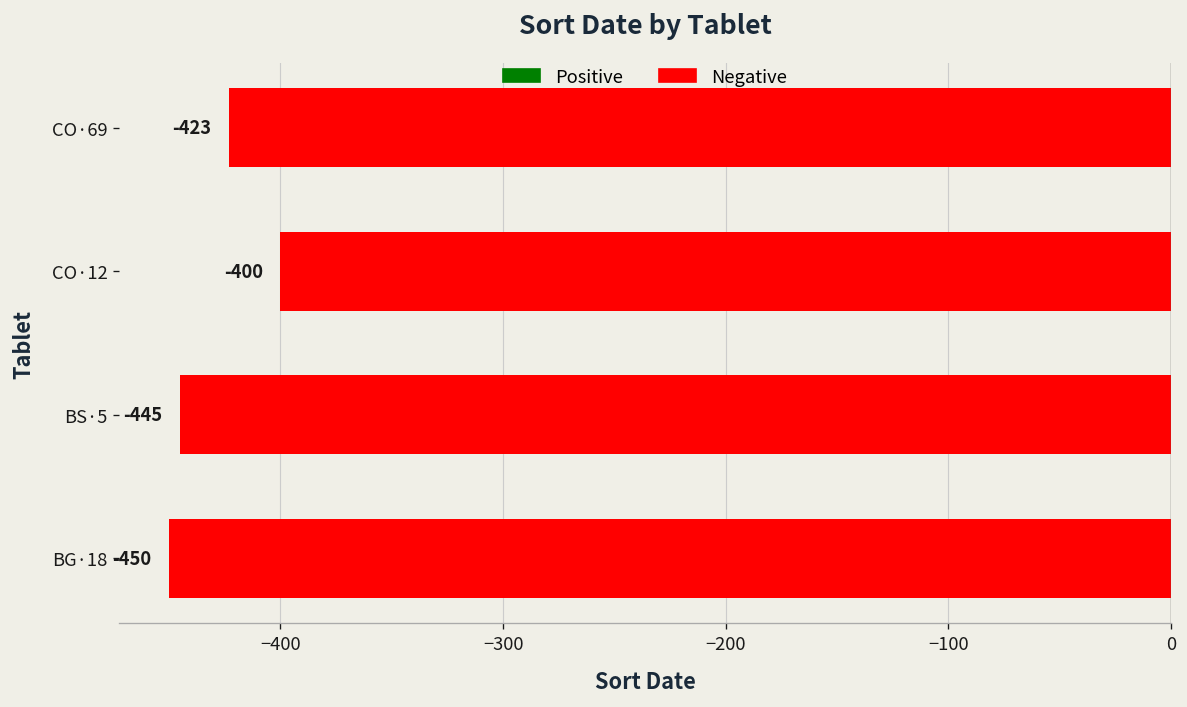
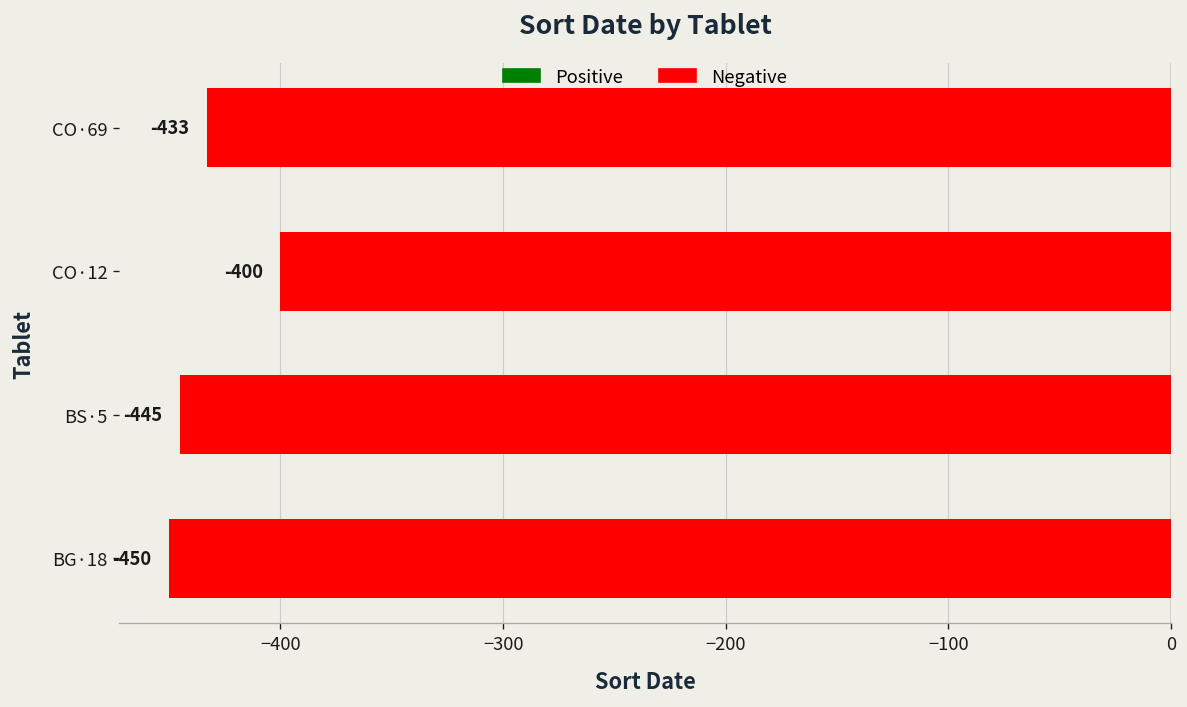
  {
-   "CO·69": -423,
+   "CO·69": -433,
    "CO·12": -400,
    "BS·5": -445,
    "BG·18": -450
  }
